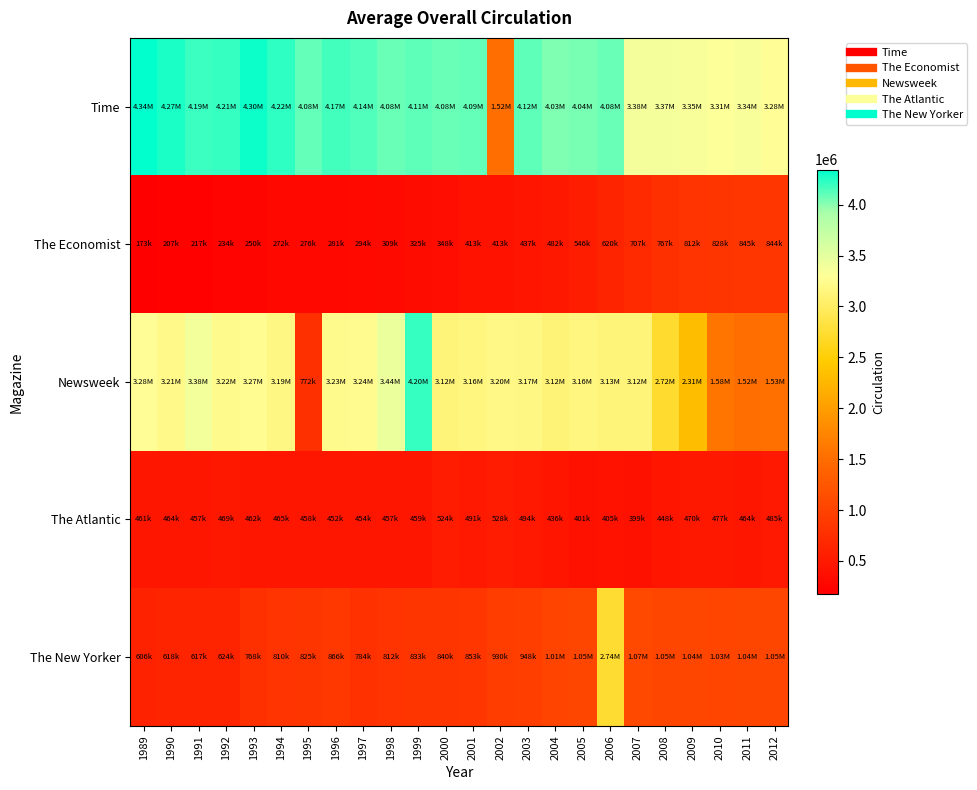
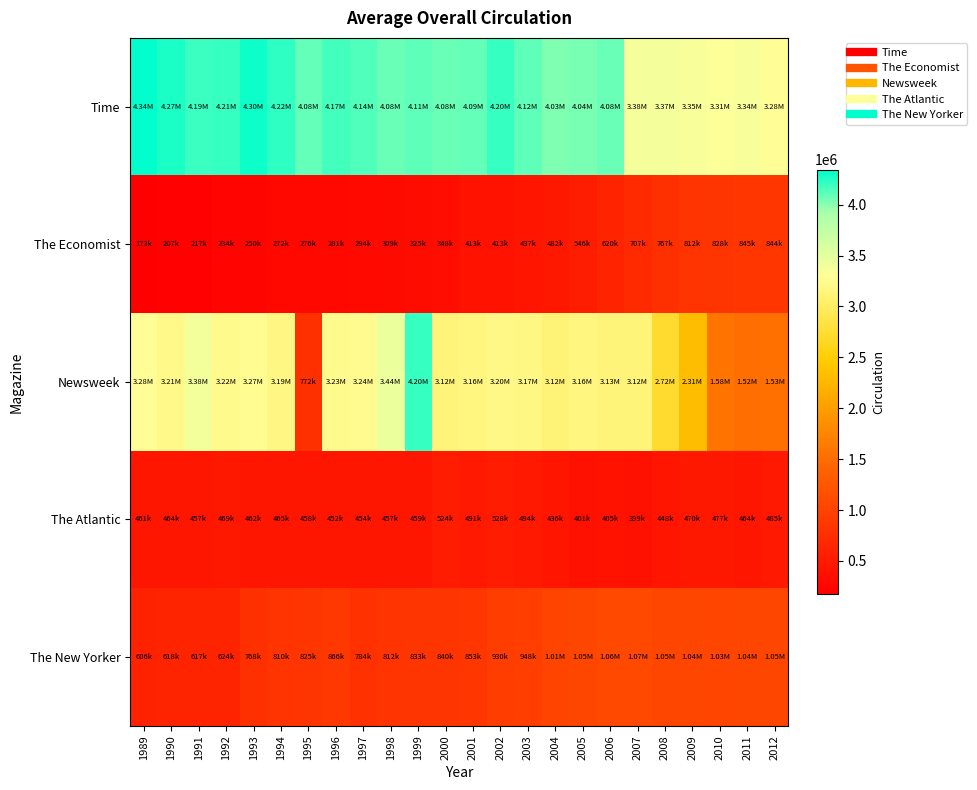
  {
    "Time": {
      "1989": "4.34M",
      "1990": "4.27M",
      "1991": "4.19M",
      "1992": "4.21M",
      "1993": "4.30M",
      "1994": "4.22M",
      "1995": "4.08M",
      "1996": "4.17M",
      "1997": "4.14M",
      "1998": "4.08M",
      "1999": "4.11M",
      "2000": "4.08M",
      "2001": "4.09M",
-     "2002": "1.52M",
+     "2002": "4.20M",
      "2003": "4.12M",
      "2004": "4.03M",
      "2005": "4.04M",
      "2006": "4.08M",
      "2007": "3.38M",
      "2008": "3.37M",
      "2009": "3.35M",
      "2010": "3.31M",
      "2011": "3.34M",
      "2012": "3.28M"
    },
    "The Economist": {
      "1989": "173k",
      "1990": "207k",
      "1991": "217k",
      "1992": "234k",
      "1993": "250k",
      "1994": "272k",
      "1995": "276k",
      "1996": "281k",
      "1997": "294k",
      "1998": "309k",
      "1999": "325k",
      "2000": "348k",
      "2001": "413k",
      "2002": "413k",
      "2003": "437k",
      "2004": "482k",
      "2005": "546k",
      "2006": "620k",
      "2007": "707k",
      "2008": "767k",
      "2009": "812k",
      "2010": "828k",
      "2011": "845k",
      "2012": "844k"
    },
    "Newsweek": {
      "1989": "3.28M",
      "1990": "3.21M",
      "1991": "3.38M",
      "1992": "3.22M",
      "1993": "3.27M",
      "1994": "3.19M",
      "1995": "772k",
      "1996": "3.23M",
      "1997": "3.24M",
      "1998": "3.44M",
      "1999": "4.20M",
      "2000": "3.12M",
      "2001": "3.16M",
      "2002": "3.20M",
      "2003": "3.17M",
      "2004": "3.12M",
      "2005": "3.16M",
      "2006": "3.13M",
      "2007": "3.12M",
      "2008": "2.72M",
      "2009": "2.31M",
      "2010": "1.58M",
      "2011": "1.52M",
      "2012": "1.53M"
    },
    "The Atlantic": {
      "1989": "461k",
      "1990": "464k",
      "1991": "457k",
      "1992": "469k",
      "1993": "462k",
      "1994": "465k",
      "1995": "458k",
      "1996": "452k",
      "1997": "454k",
      "1998": "457k",
      "1999": "459k",
      "2000": "524k",
      "2001": "491k",
      "2002": "528k",
      "2003": "494k",
      "2004": "436k",
      "2005": "401k",
      "2006": "405k",
      "2007": "399k",
      "2008": "448k",
      "2009": "470k",
      "2010": "477k",
      "2011": "464k",
      "2012": "485k"
    },
    "The New Yorker": {
      "1989": "606k",
      "1990": "618k",
      "1991": "617k",
      "1992": "624k",
      "1993": "768k",
      "1994": "810k",
      "1995": "825k",
      "1996": "866k",
      "1997": "784k",
      "1998": "812k",
      "1999": "833k",
      "2000": "840k",
      "2001": "853k",
      "2002": "930k",
      "2003": "948k",
      "2004": "1.01M",
      "2005": "1.05M",
-     "2006": "2.74M",
+     "2006": "1.06M",
      "2007": "1.07M",
      "2008": "1.05M",
      "2009": "1.04M",
      "2010": "1.03M",
      "2011": "1.04M",
      "2012": "1.05M"
    }
  }
